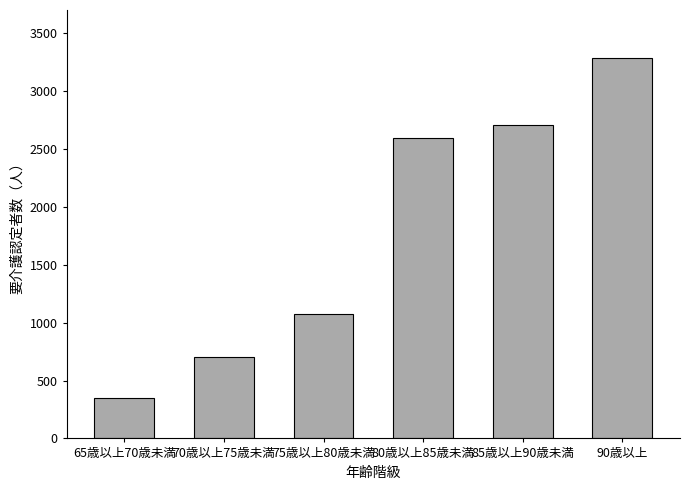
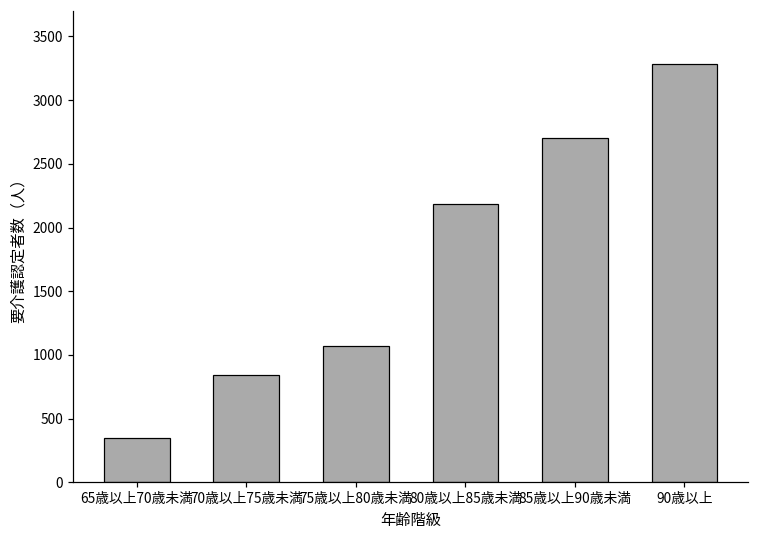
  {
    "65歳以上70歳未満": 350,
-   "70歳以上75歳未満": 710,
+   "70歳以上75歳未満": 850,
    "75歳以上80歳未満": 1070,
-   "80歳以上85歳未満": 2600,
+   "80歳以上85歳未満": 2180,
    "85歳以上90歳未満": 2700,
    "90歳以上": 3280
  }
